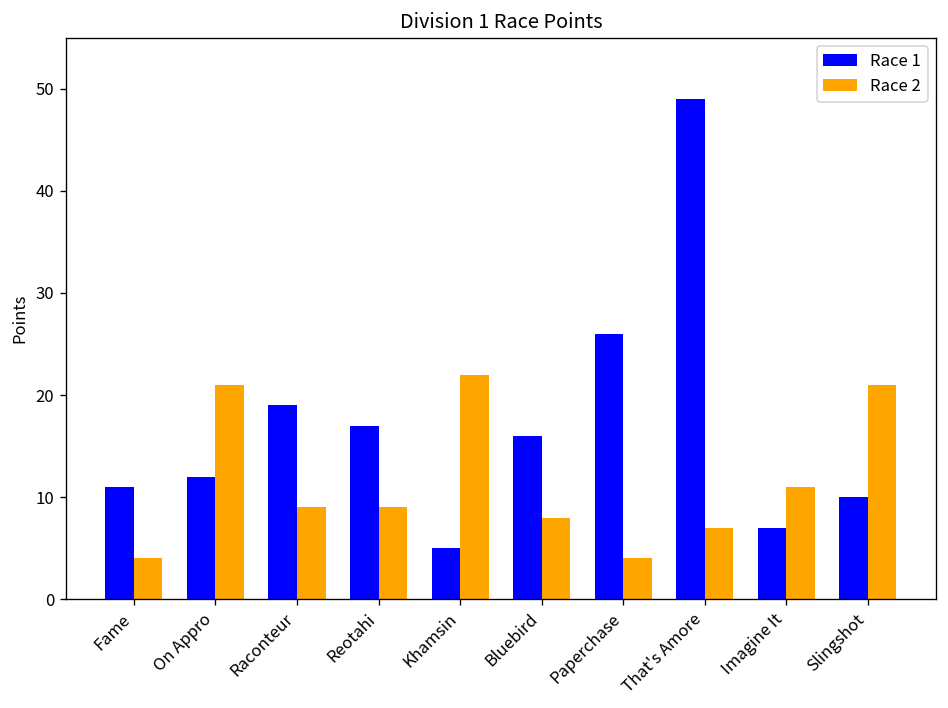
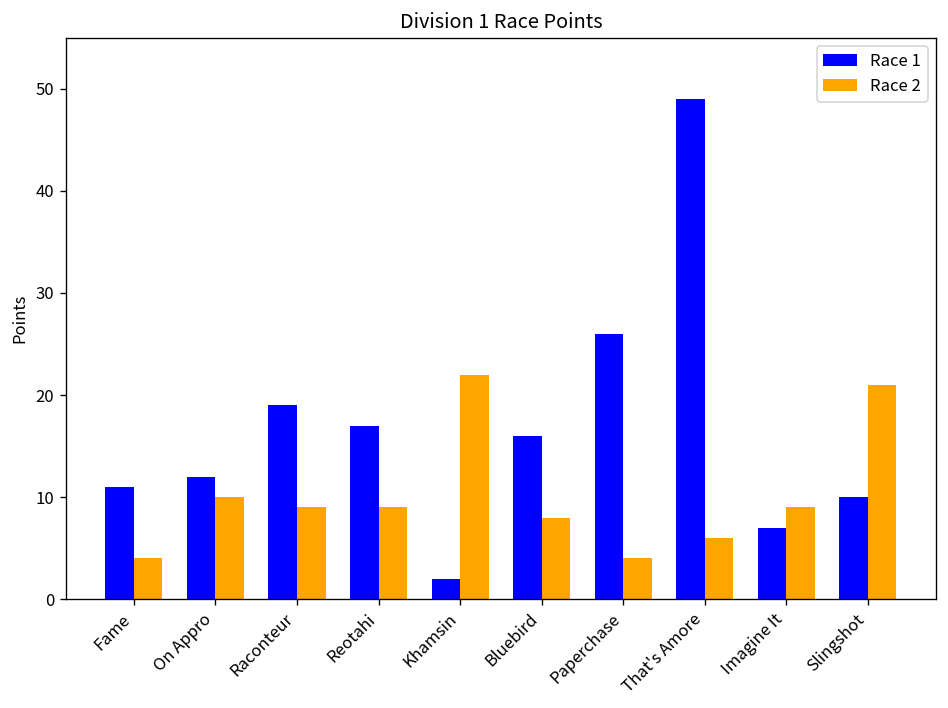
  {
    "Race 1": {
      "Fame": 11,
      "On Appro": 12,
      "Raconteur": 19,
      "Reotahi": 17,
-     "Khamsin": 5,
+     "Khamsin": 2,
      "Bluebird": 16,
      "Paperchase": 26,
      "That's Amore": 49,
      "Imagine It": 7,
      "Slingshot": 10
    },
    "Race 2": {
      "Fame": 4,
-     "On Appro": 21,
+     "On Appro": 10,
      "Raconteur": 9,
      "Reotahi": 9,
      "Khamsin": 22,
      "Bluebird": 8,
      "Paperchase": 4,
-     "That's Amore": 7,
-     "Imagine It": 11,
+     "That's Amore": 6,
+     "Imagine It": 9,
      "Slingshot": 21
    }
  }
